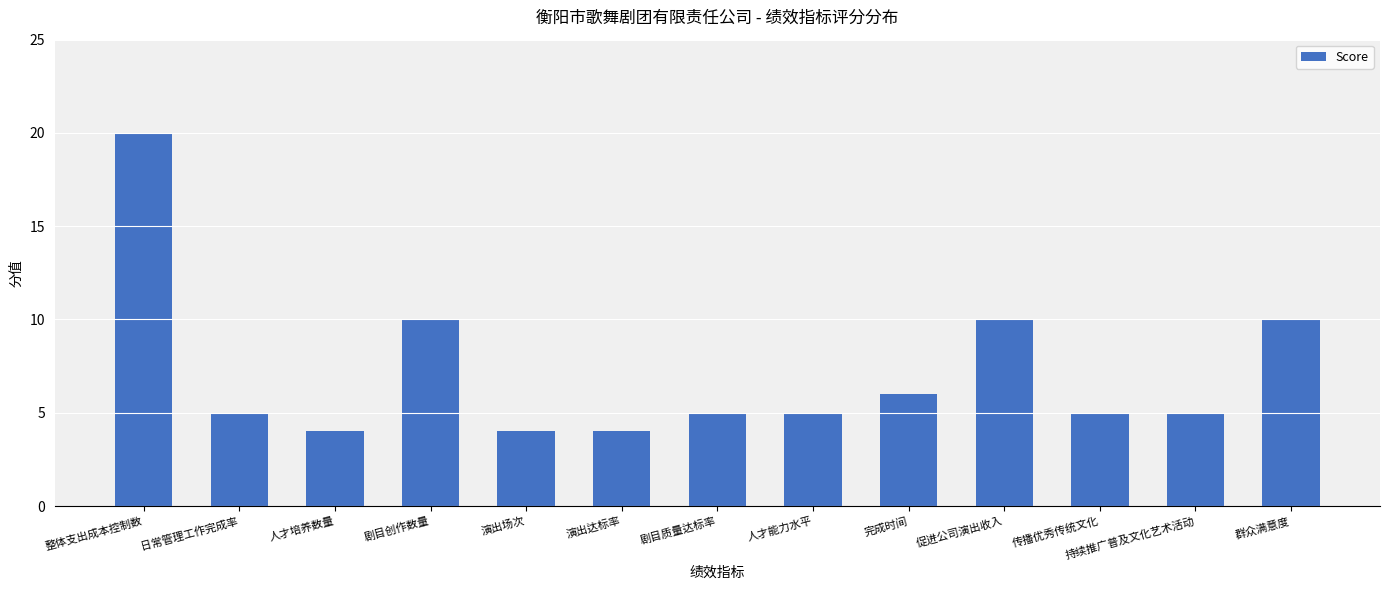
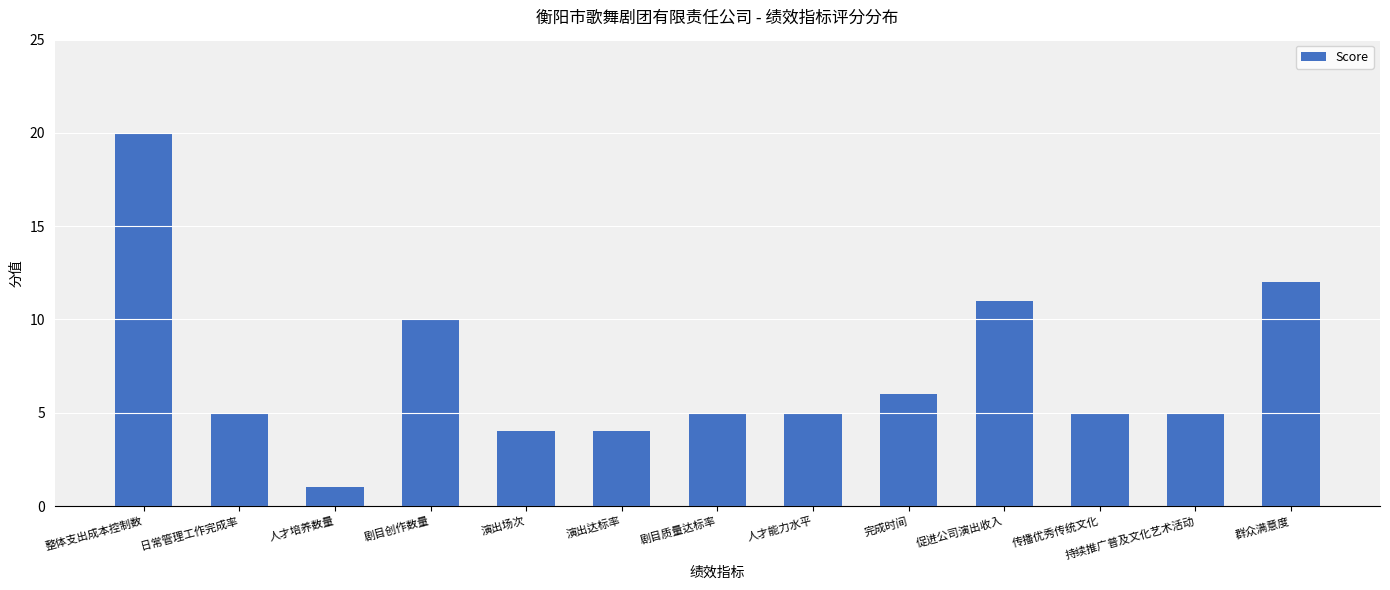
  {
    "整体支出成本控制数": 20,
    "日常管理工作完成率": 5,
-   "人才培养数量": 4,
+   "人才培养数量": 1,
    "剧目创作数量": 10,
    "演出场次": 4,
    "演出达标率": 4,
    "剧目质量达标率": 5,
    "人才能力水平": 5,
    "完成时间": 6,
-   "促进公司演出收入": 10,
+   "促进公司演出收入": 11,
    "传播优秀传统文化": 5,
    "持续推广普及文化艺术活动": 5,
-   "群众满意度": 10
+   "群众满意度": 12
  }
